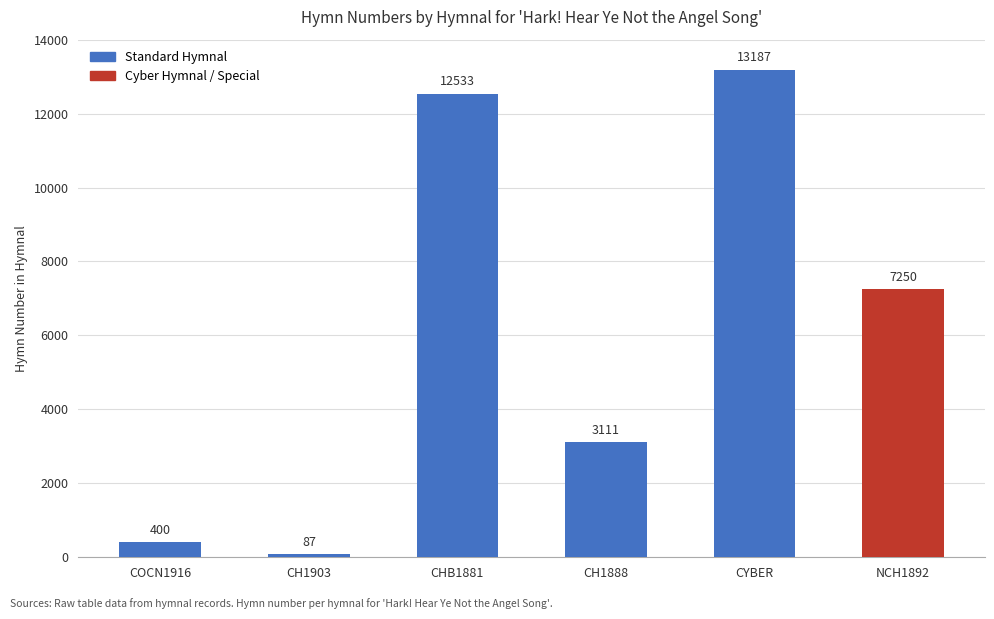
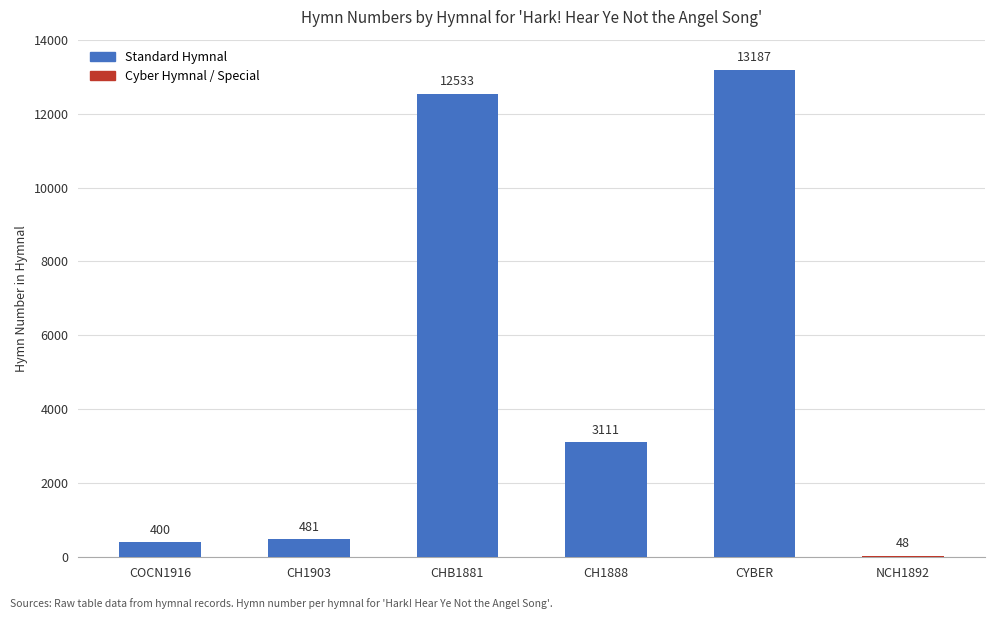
  {
    "COCN1916": 400,
-   "CH1903": 87,
+   "CH1903": 481,
    "CHB1881": 12533,
    "CH1888": 3111,
    "CYBER": 13187,
-   "NCH1892": 7250
+   "NCH1892": 48
  }
